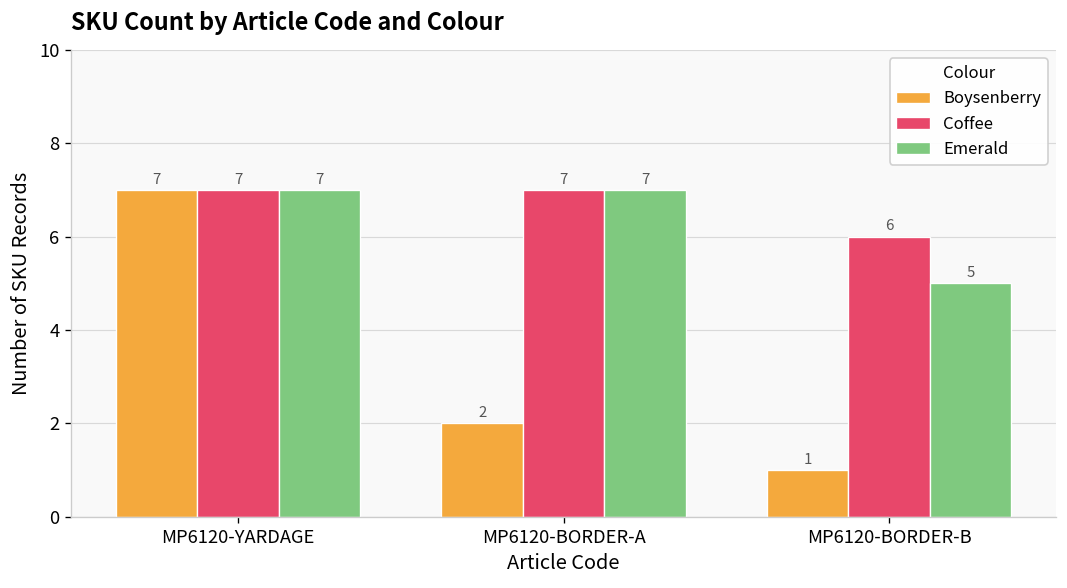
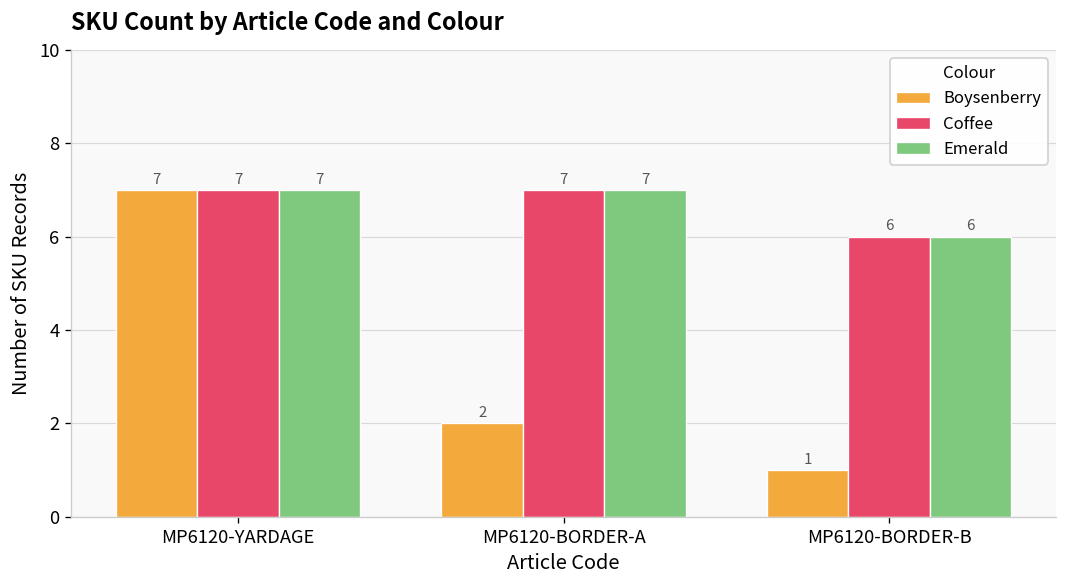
  {
    "Boysenberry": {
      "MP6120-YARDAGE": 7,
      "MP6120-BORDER-A": 2,
      "MP6120-BORDER-B": 1
    },
    "Coffee": {
      "MP6120-YARDAGE": 7,
      "MP6120-BORDER-A": 7,
      "MP6120-BORDER-B": 6
    },
    "Emerald": {
      "MP6120-YARDAGE": 7,
      "MP6120-BORDER-A": 7,
-     "MP6120-BORDER-B": 5
+     "MP6120-BORDER-B": 6
    }
  }
